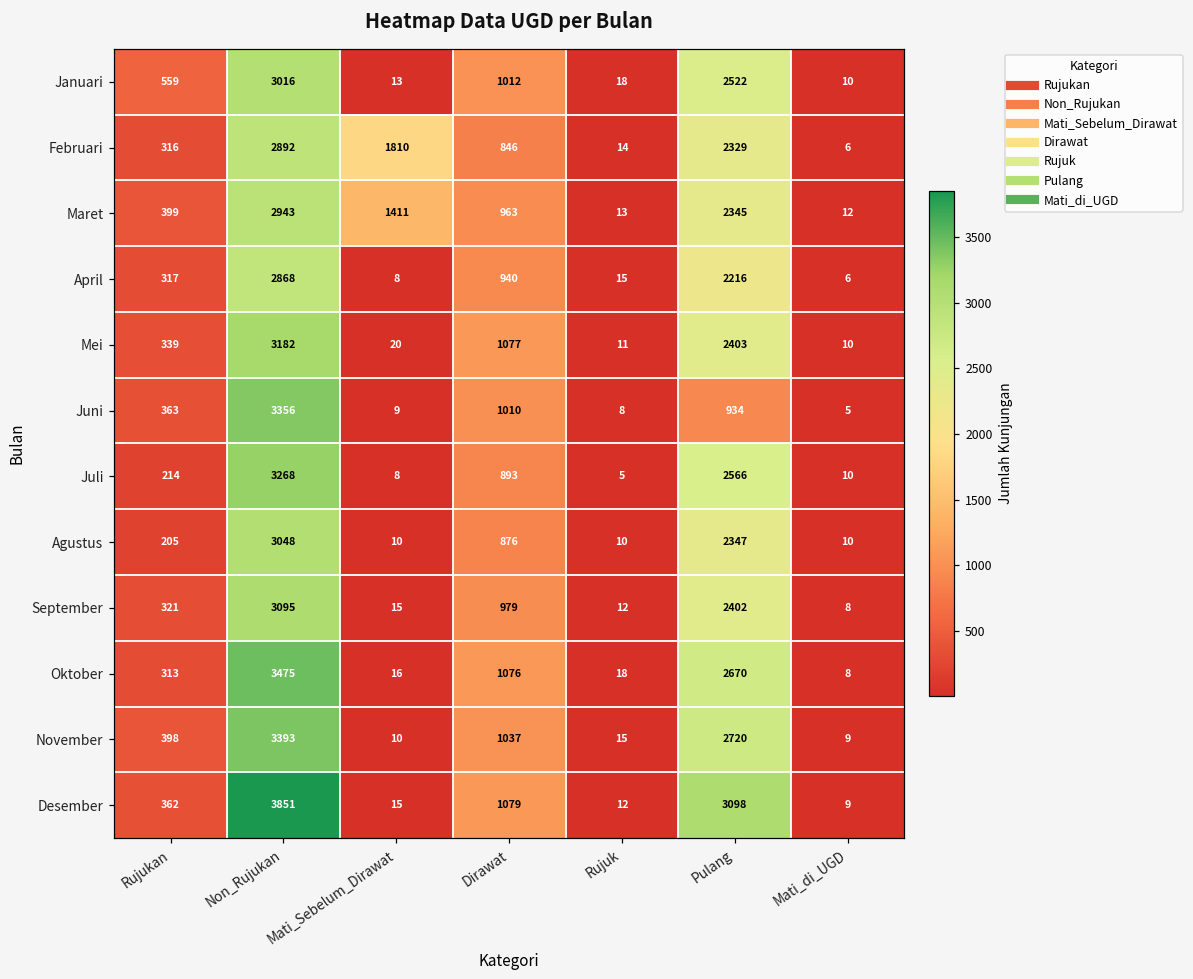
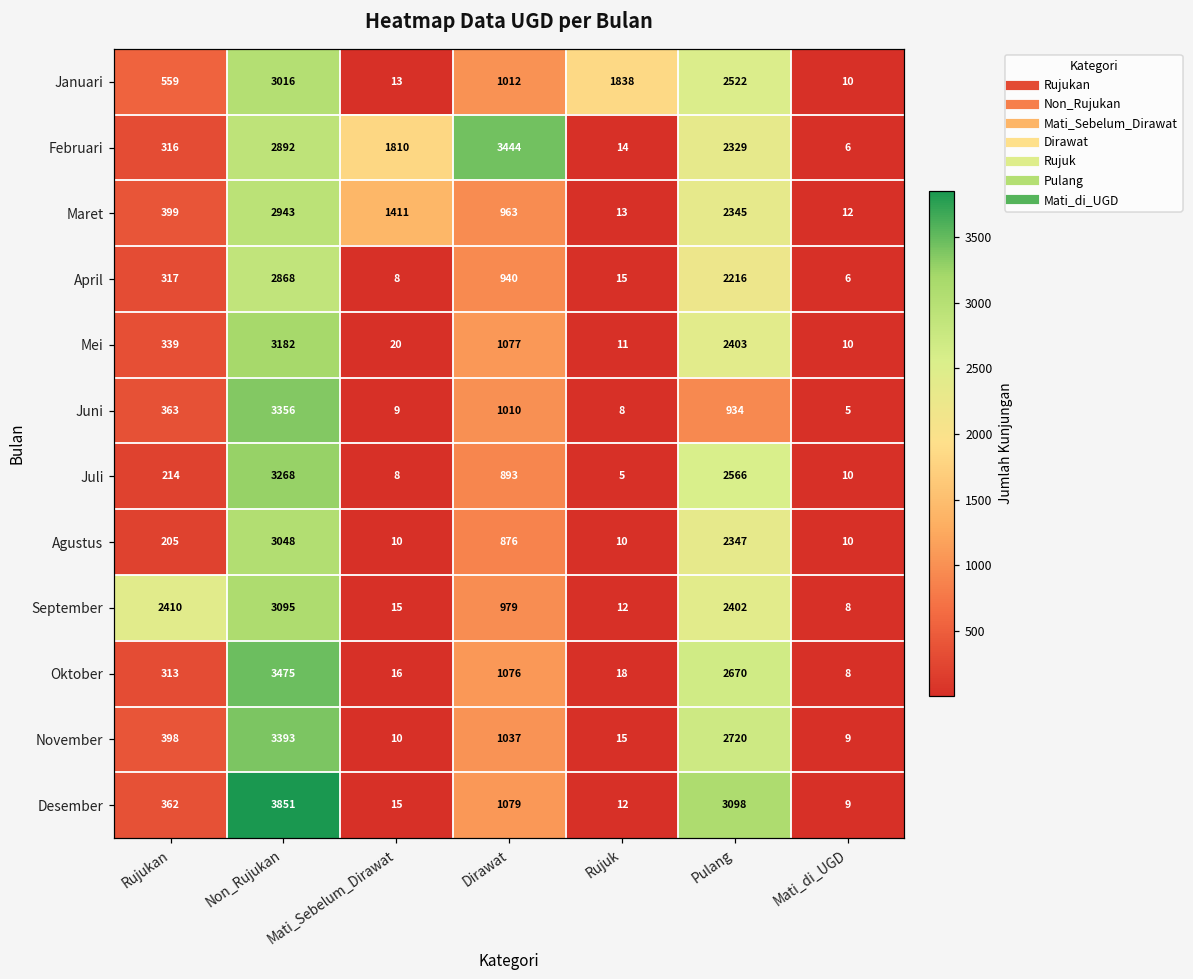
  {
    "Januari": {
      "Rujukan": 559,
      "Non_Rujukan": 3016,
      "Mati_Sebelum_Dirawat": 13,
      "Dirawat": 1012,
-     "Rujuk": 18,
+     "Rujuk": 1838,
      "Pulang": 2522,
      "Mati_di_UGD": 10
    },
    "Februari": {
      "Rujukan": 316,
      "Non_Rujukan": 2892,
      "Mati_Sebelum_Dirawat": 1810,
-     "Dirawat": 846,
+     "Dirawat": 3444,
      "Rujuk": 14,
      "Pulang": 2329,
      "Mati_di_UGD": 6
    },
    "Maret": {
      "Rujukan": 399,
      "Non_Rujukan": 2943,
      "Mati_Sebelum_Dirawat": 1411,
      "Dirawat": 963,
      "Rujuk": 13,
      "Pulang": 2345,
      "Mati_di_UGD": 12
    },
    "April": {
      "Rujukan": 317,
      "Non_Rujukan": 2868,
      "Mati_Sebelum_Dirawat": 8,
      "Dirawat": 940,
      "Rujuk": 15,
      "Pulang": 2216,
      "Mati_di_UGD": 6
    },
    "Mei": {
      "Rujukan": 339,
      "Non_Rujukan": 3182,
      "Mati_Sebelum_Dirawat": 20,
      "Dirawat": 1077,
      "Rujuk": 11,
      "Pulang": 2403,
      "Mati_di_UGD": 10
    },
    "Juni": {
      "Rujukan": 363,
      "Non_Rujukan": 3356,
      "Mati_Sebelum_Dirawat": 9,
      "Dirawat": 1010,
      "Rujuk": 8,
      "Pulang": 934,
      "Mati_di_UGD": 5
    },
    "Juli": {
      "Rujukan": 214,
      "Non_Rujukan": 3268,
      "Mati_Sebelum_Dirawat": 8,
      "Dirawat": 893,
      "Rujuk": 5,
      "Pulang": 2566,
      "Mati_di_UGD": 10
    },
    "Agustus": {
      "Rujukan": 205,
      "Non_Rujukan": 3048,
      "Mati_Sebelum_Dirawat": 10,
      "Dirawat": 876,
      "Rujuk": 10,
      "Pulang": 2347,
      "Mati_di_UGD": 10
    },
    "September": {
-     "Rujukan": 321,
+     "Rujukan": 2410,
      "Non_Rujukan": 3095,
      "Mati_Sebelum_Dirawat": 15,
      "Dirawat": 979,
      "Rujuk": 12,
      "Pulang": 2402,
      "Mati_di_UGD": 8
    },
    "Oktober": {
      "Rujukan": 313,
      "Non_Rujukan": 3475,
      "Mati_Sebelum_Dirawat": 16,
      "Dirawat": 1076,
      "Rujuk": 18,
      "Pulang": 2670,
      "Mati_di_UGD": 8
    },
    "November": {
      "Rujukan": 398,
      "Non_Rujukan": 3393,
      "Mati_Sebelum_Dirawat": 10,
      "Dirawat": 1037,
      "Rujuk": 15,
      "Pulang": 2720,
      "Mati_di_UGD": 9
    },
    "Desember": {
      "Rujukan": 362,
      "Non_Rujukan": 3851,
      "Mati_Sebelum_Dirawat": 15,
      "Dirawat": 1079,
      "Rujuk": 12,
      "Pulang": 3098,
      "Mati_di_UGD": 9
    }
  }
